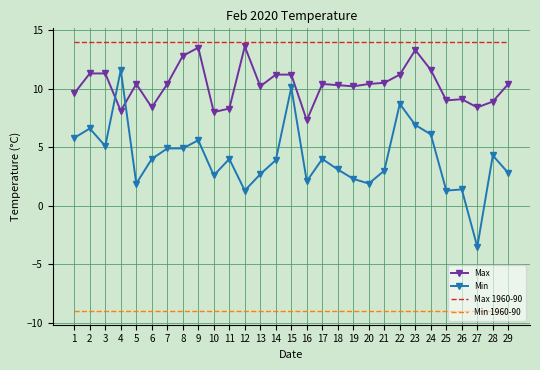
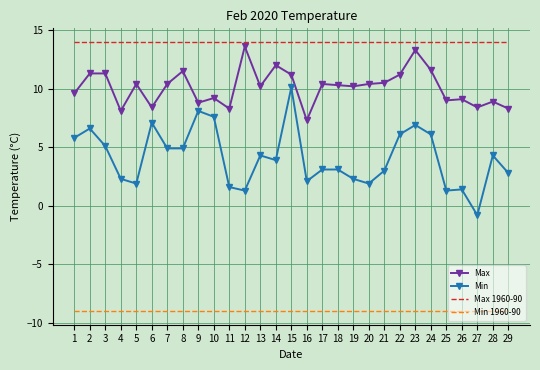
  {
    "Max": {
      "1": 9.6,
      "2": 11.3,
      "3": 11.3,
      "4": 8.1,
      "5": 10.4,
      "6": 8.4,
      "7": 10.4,
-     "8": 12.8,
-     "9": 13.5,
-     "10": 8.0,
+     "8": 11.5,
+     "9": 8.8,
+     "10": 9.2,
      "11": 8.3,
      "12": 13.6,
      "13": 10.2,
-     "14": 11.2,
+     "14": 12.0,
      "15": 11.2,
      "16": 7.3,
      "17": 10.4,
      "18": 10.3,
      "19": 10.2,
      "20": 10.4,
      "21": 10.5,
      "22": 11.2,
      "23": 13.3,
      "24": 11.6,
      "25": 9.0,
      "26": 9.1,
      "27": 8.4,
      "28": 8.9,
-     "29": 10.4
+     "29": 8.3
    },
    "Min": {
      "1": 5.8,
      "2": 6.6,
      "3": 5.1,
-     "4": 11.6,
+     "4": 2.3,
      "5": 1.9,
-     "6": 4.0,
+     "6": 7.1,
      "7": 4.9,
      "8": 4.9,
-     "9": 5.6,
-     "10": 2.6,
-     "11": 4.0,
+     "9": 8.1,
+     "10": 7.6,
+     "11": 1.6,
      "12": 1.3,
-     "13": 2.7,
+     "13": 4.3,
      "14": 3.9,
      "15": 10.1,
      "16": 2.1,
-     "17": 4.0,
+     "17": 3.1,
      "18": 3.1,
      "19": 2.3,
      "20": 1.9,
      "21": 3.0,
-     "22": 8.7,
+     "22": 6.1,
      "23": 6.9,
      "24": 6.1,
      "25": 1.3,
      "26": 1.4,
-     "27": -3.5,
+     "27": -0.8,
      "28": 4.3,
      "29": 2.8
    },
    "Max 1960-90": {
      "1": 14.0,
      "2": 14.0,
      "3": 14.0,
      "4": 14.0,
      "5": 14.0,
      "6": 14.0,
      "7": 14.0,
      "8": 14.0,
      "9": 14.0,
      "10": 14.0,
      "11": 14.0,
      "12": 14.0,
      "13": 14.0,
      "14": 14.0,
      "15": 14.0,
      "16": 14.0,
      "17": 14.0,
      "18": 14.0,
      "19": 14.0,
      "20": 14.0,
      "21": 14.0,
      "22": 14.0,
      "23": 14.0,
      "24": 14.0,
      "25": 14.0,
      "26": 14.0,
      "27": 14.0,
      "28": 14.0,
      "29": 14.0
    },
    "Min 1960-90": {
      "1": -9.0,
      "2": -9.0,
      "3": -9.0,
      "4": -9.0,
      "5": -9.0,
      "6": -9.0,
      "7": -9.0,
      "8": -9.0,
      "9": -9.0,
      "10": -9.0,
      "11": -9.0,
      "12": -9.0,
      "13": -9.0,
      "14": -9.0,
      "15": -9.0,
      "16": -9.0,
      "17": -9.0,
      "18": -9.0,
      "19": -9.0,
      "20": -9.0,
      "21": -9.0,
      "22": -9.0,
      "23": -9.0,
      "24": -9.0,
      "25": -9.0
    }
  }
